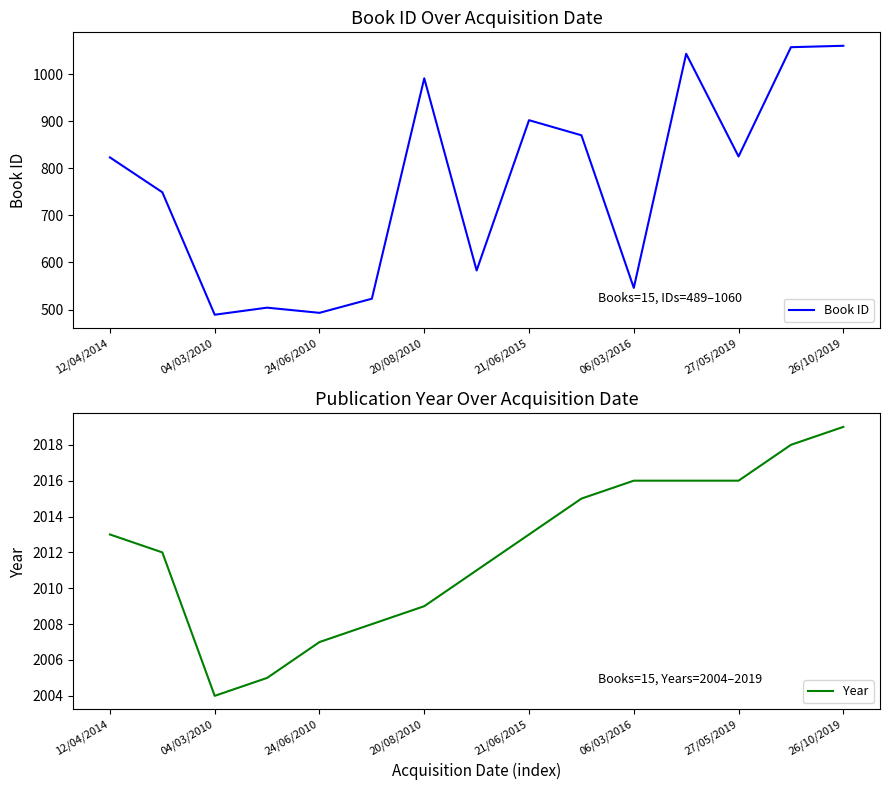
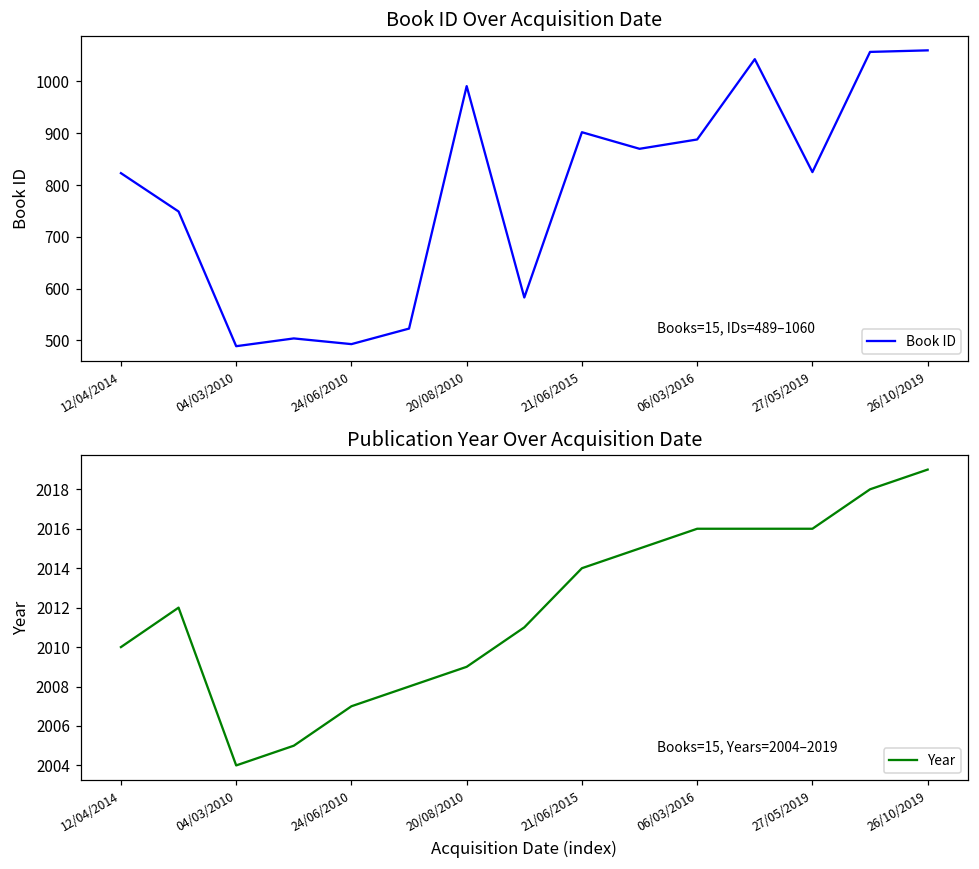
  {
    "Book ID Over Acquisition Date": {
      "12/04/2014": 820,
      "04/03/2010": 490,
      "24/06/2010": 490,
      "20/08/2010": 990,
      "21/06/2015": 900,
-     "06/03/2016": 550,
+     "06/03/2016": 890,
      "27/05/2019": 830,
      "26/10/2019": 1060
    },
    "Publication Year Over Acquisition Date": {
-     "12/04/2014": 2013,
+     "12/04/2014": 2010,
      "04/03/2010": 2004,
      "24/06/2010": 2007,
      "20/08/2010": 2009,
-     "21/06/2015": 2013,
+     "21/06/2015": 2014,
      "06/03/2016": 2016,
      "27/05/2019": 2016,
      "26/10/2019": 2019
    }
  }
